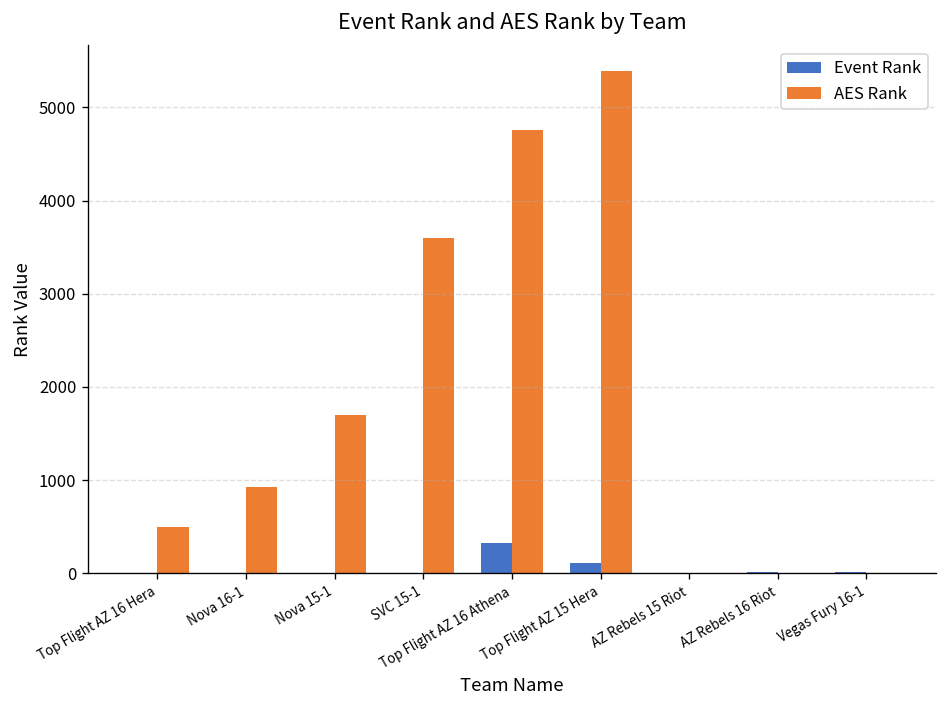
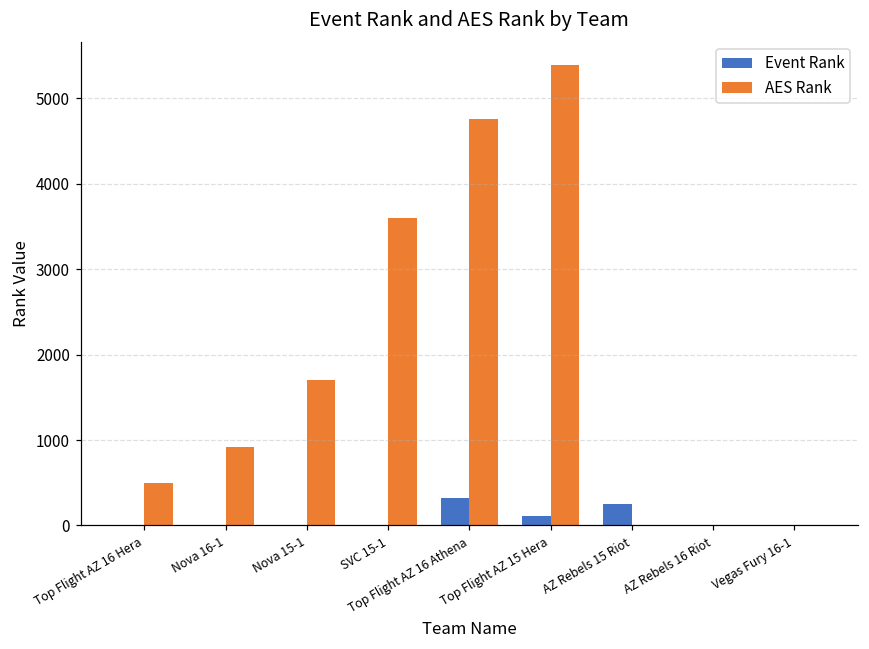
  {
    "Event Rank": {
      "Top Flight AZ 16 Athena": 300,
      "Top Flight AZ 15 Hera": 100,
-     "AZ Rebels 15 Riot": 0
+     "AZ Rebels 15 Riot": 200
    },
    "AES Rank": {
      "Top Flight AZ 16 Hera": 500,
      "Nova 16-1": 900,
      "Nova 15-1": 1700,
      "SVC 15-1": 3600,
      "Top Flight AZ 16 Athena": 4800,
      "Top Flight AZ 15 Hera": 5400,
      "AZ Rebels 15 Riot": 0,
      "AZ Rebels 16 Riot": 0,
      "Vegas Fury 16-1": 0
    }
  }
